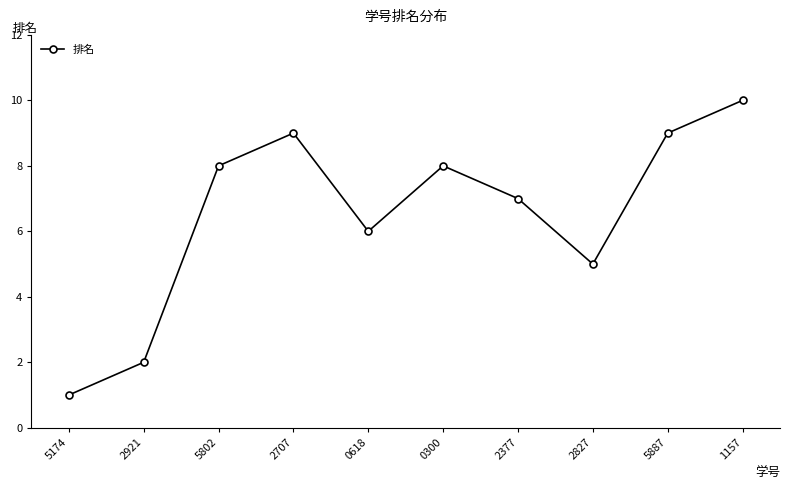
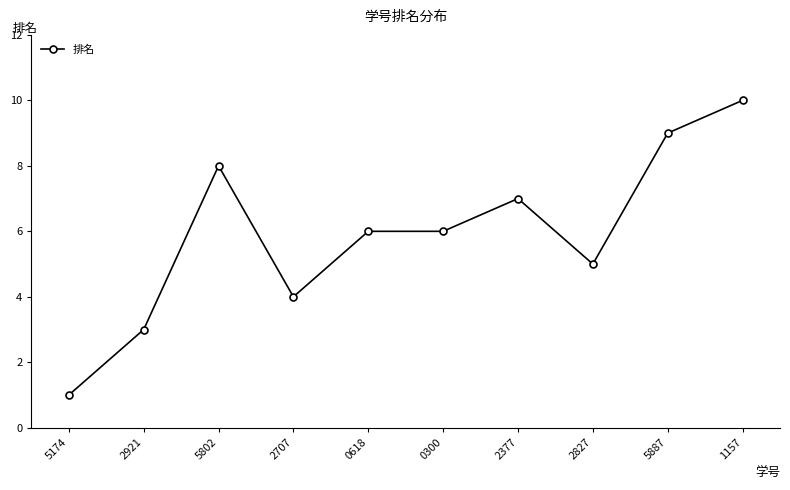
  {
    "5174": 1,
-   "2921": 2,
+   "2921": 3,
    "5802": 8,
-   "2707": 9,
+   "2707": 4,
    "0618": 6,
-   "0300": 8,
+   "0300": 6,
    "2377": 7,
    "2827": 5,
    "5887": 9,
    "1157": 10
  }
